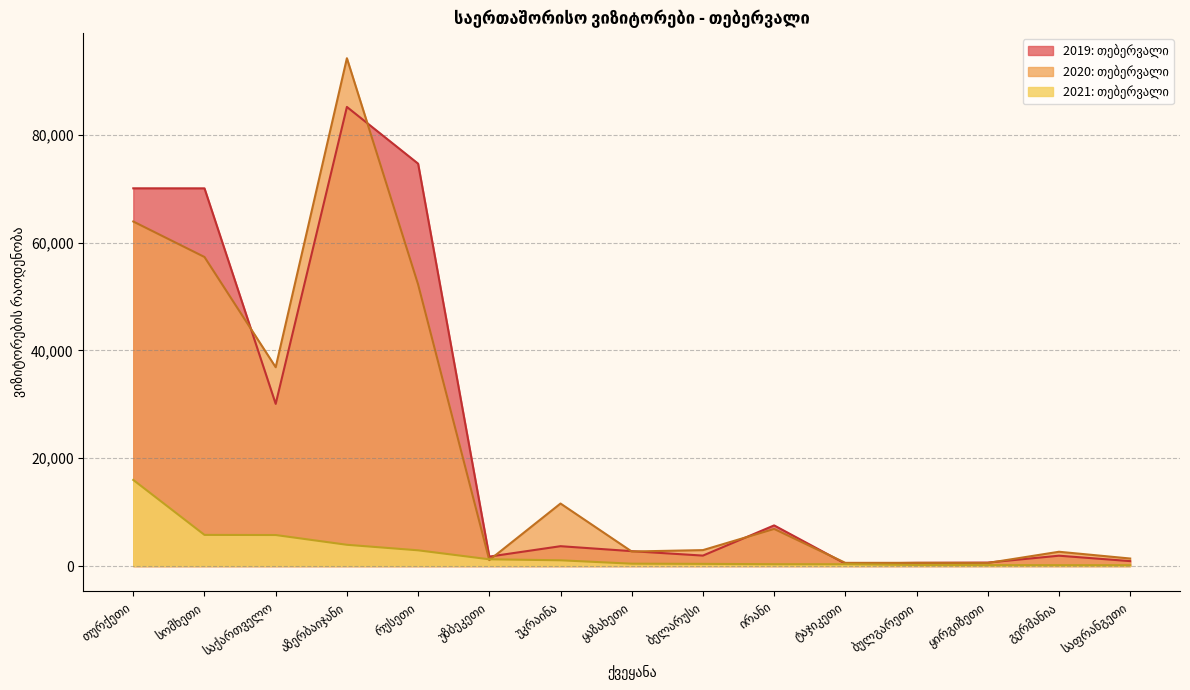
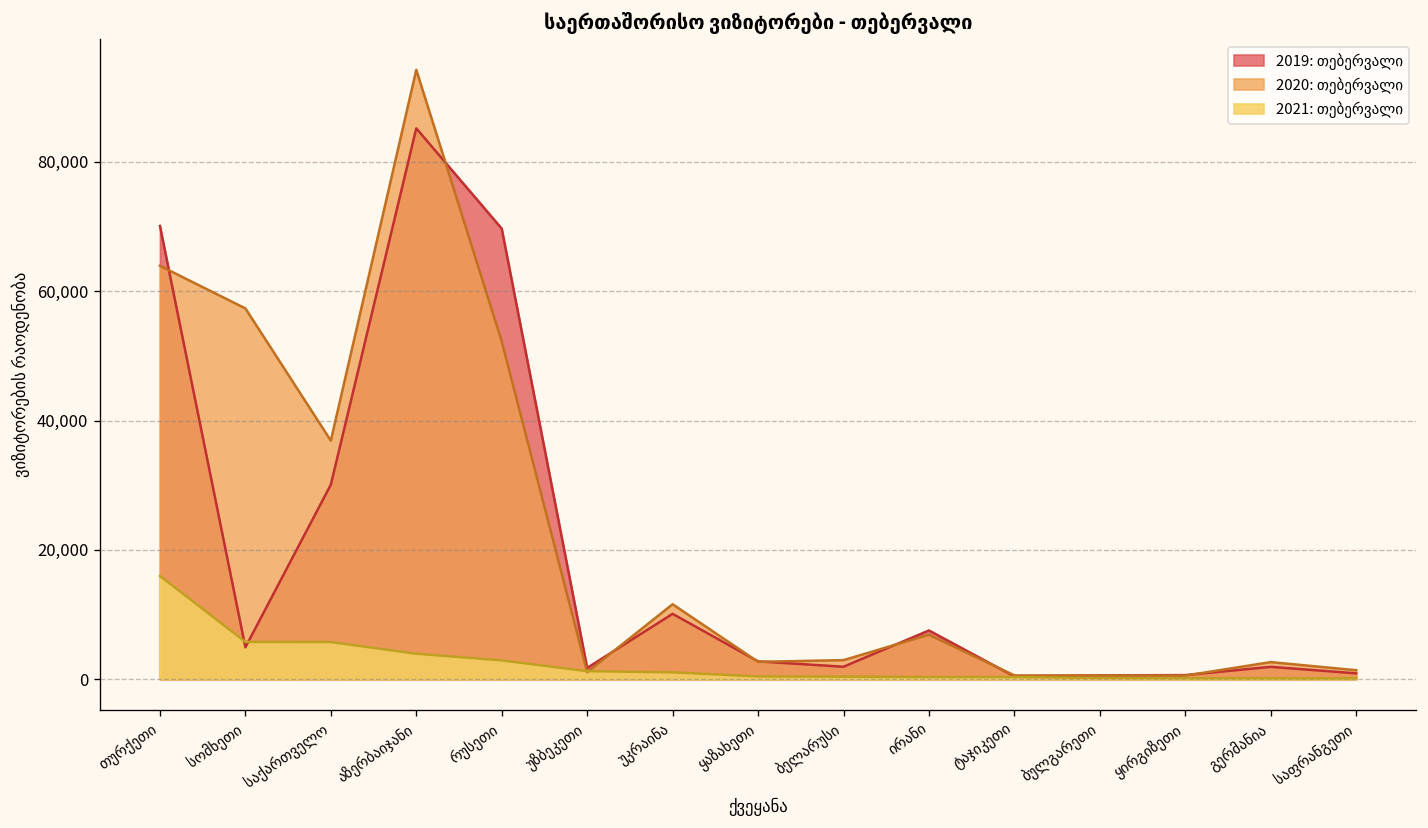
  {
    "2019: თებერვალი": {
      "თურქეთი": "70,000",
-     "სომხეთი": "70,000",
+     "სომხეთი": "5,000",
      "საქართველო": "30,000",
      "აზერბაიჯანი": "85,000",
-     "რუსეთი": "75,000",
+     "რუსეთი": "70,000",
      "უზბეკეთი": "2,000",
-     "უკრაინა": "4,000",
+     "უკრაინა": "10,000",
      "ბელარუსი": "2,000",
      "ირანი": "8,000",
      "გერმანია": "2,000",
      "საფრანგეთი": "1,000"
    }
  }
